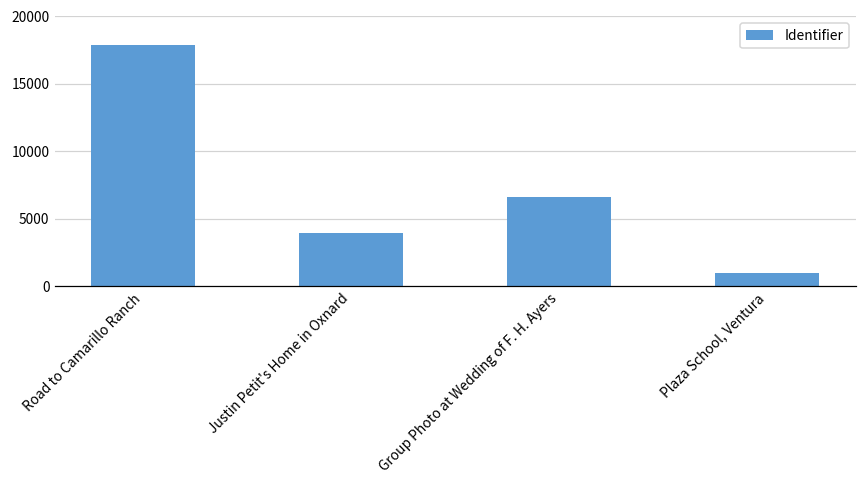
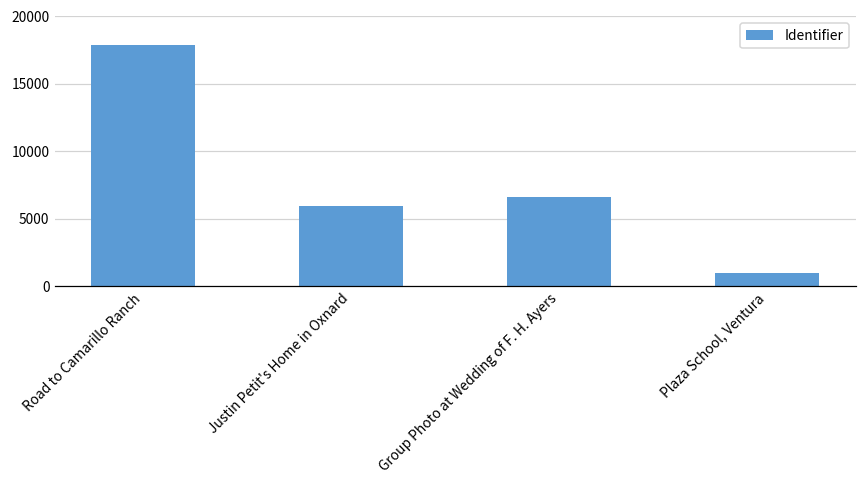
  {
    "Road to Camarillo Ranch": 17900,
-   "Justin Petit's Home in Oxnard": 4000,
+   "Justin Petit's Home in Oxnard": 6000,
    "Group Photo at Wedding of F. H. Ayers": 6700,
    "Plaza School, Ventura": 1000
  }
